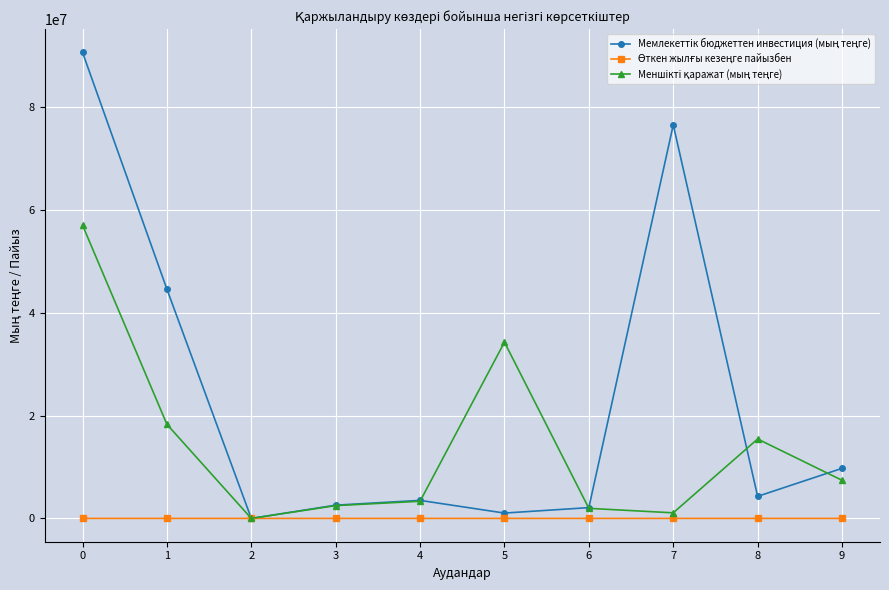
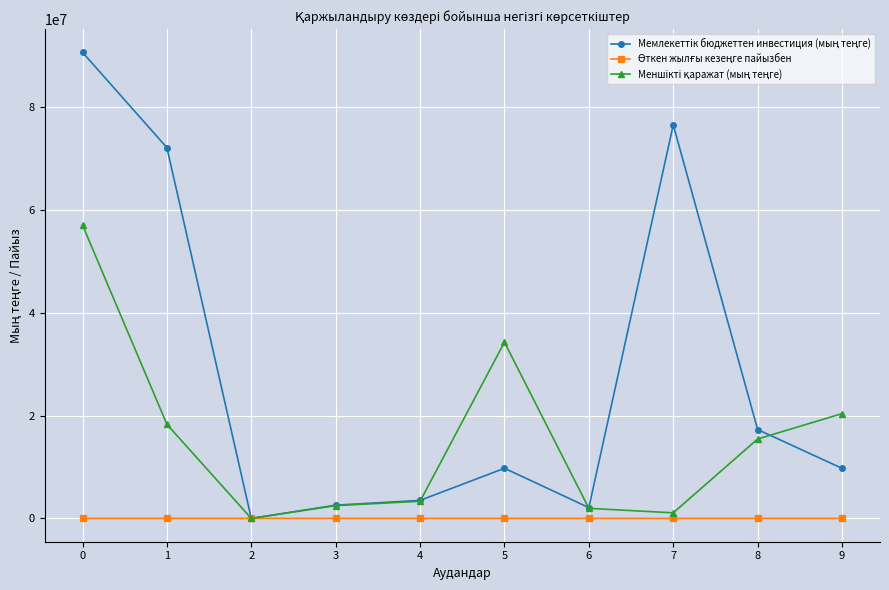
  {
    "Мемлекеттік бюджеттен инвестиция (мың теңге)": {
      "0": 91000000,
-     "1": 45000000,
-     "5": 1000000,
+     "1": 72000000,
+     "5": 10000000,
      "7": 76000000,
-     "8": 4000000,
+     "8": 17000000,
      "9": 10000000
    },
    "Өткен жылғы кезеңге пайызбен": {
      "0": 0,
      "1": 0,
      "3": 0,
      "4": 0,
      "5": 0,
      "6": 0,
      "7": 0,
      "8": 0,
      "9": 0
    },
    "Меншікті қаражат (мың теңге)": {
      "0": 57000000,
      "1": 18000000,
      "5": 34000000,
      "7": 1000000,
      "8": 15000000,
-     "9": 7000000
+     "9": 20000000
    }
  }
